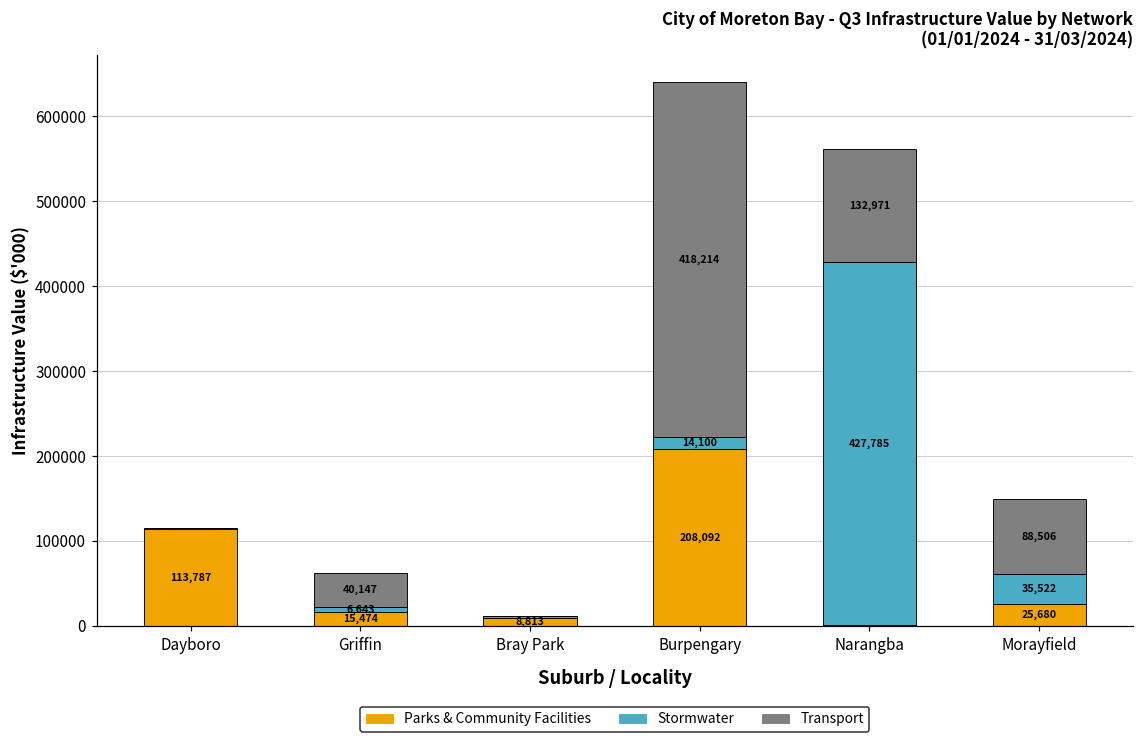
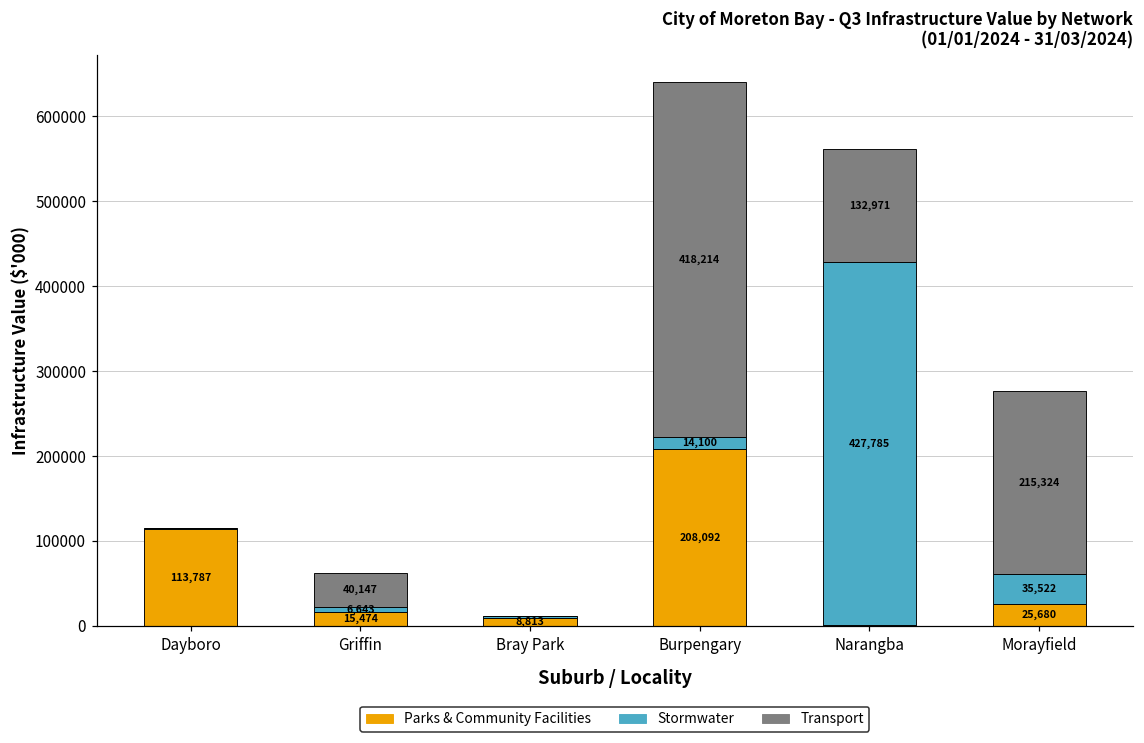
  {
    "Parks & Community Facilities": {
      "Dayboro": "113,787",
      "Griffin": "15,474",
      "Bray Park": "8,813",
      "Burpengary": "208,092",
      "Morayfield": "25,680"
    },
    "Stormwater": {
      "Burpengary": "14,100",
      "Narangba": "427,785",
      "Morayfield": "35,522"
    },
    "Transport": {
      "Griffin": "40,147",
      "Burpengary": "418,214",
      "Narangba": "132,971",
-     "Morayfield": "88,506"
+     "Morayfield": "215,324"
    }
  }
